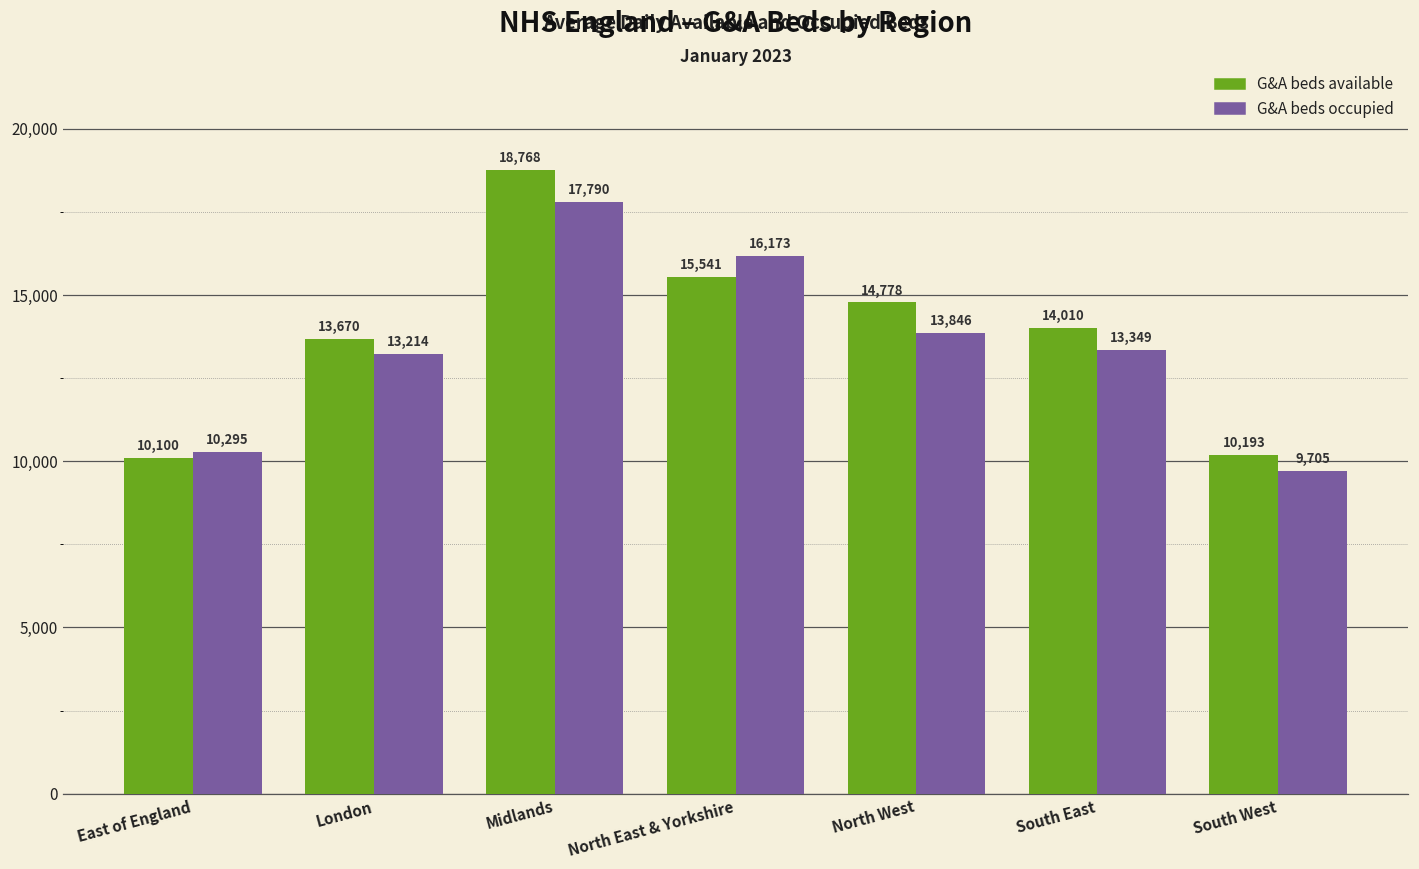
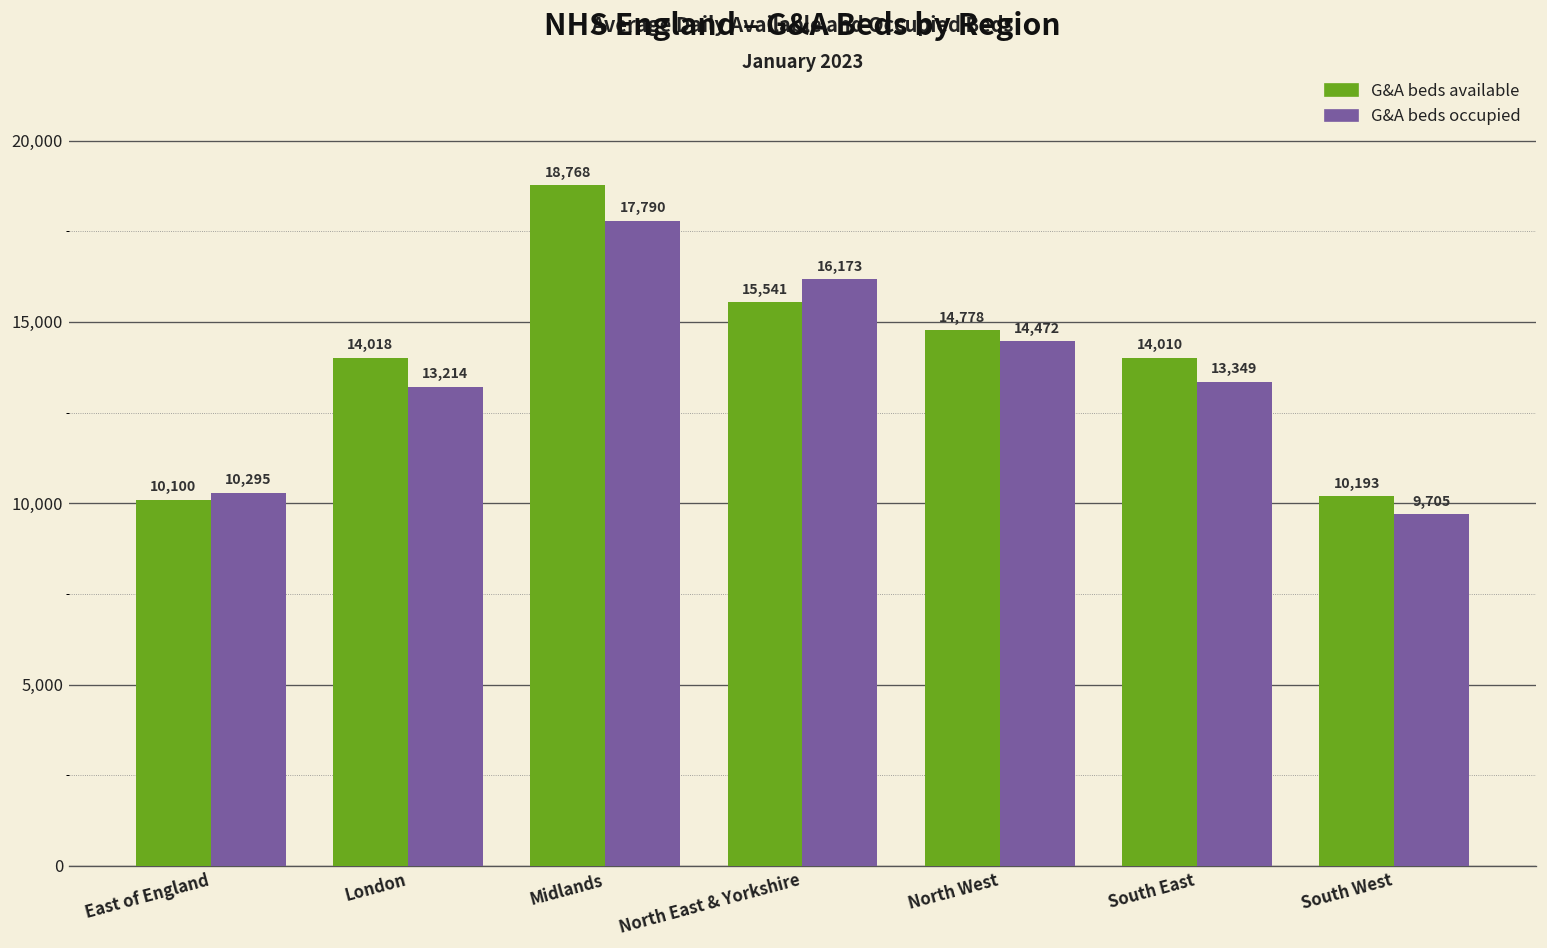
  {
    "G&A beds available": {
      "East of England": "10,100",
-     "London": "13,670",
+     "London": "14,018",
      "Midlands": "18,768",
      "North East & Yorkshire": "15,541",
      "North West": "14,778",
      "South East": "14,010",
      "South West": "10,193"
    },
    "G&A beds occupied": {
      "East of England": "10,295",
      "London": "13,214",
      "Midlands": "17,790",
      "North East & Yorkshire": "16,173",
-     "North West": "13,846",
+     "North West": "14,472",
      "South East": "13,349",
      "South West": "9,705"
    }
  }
